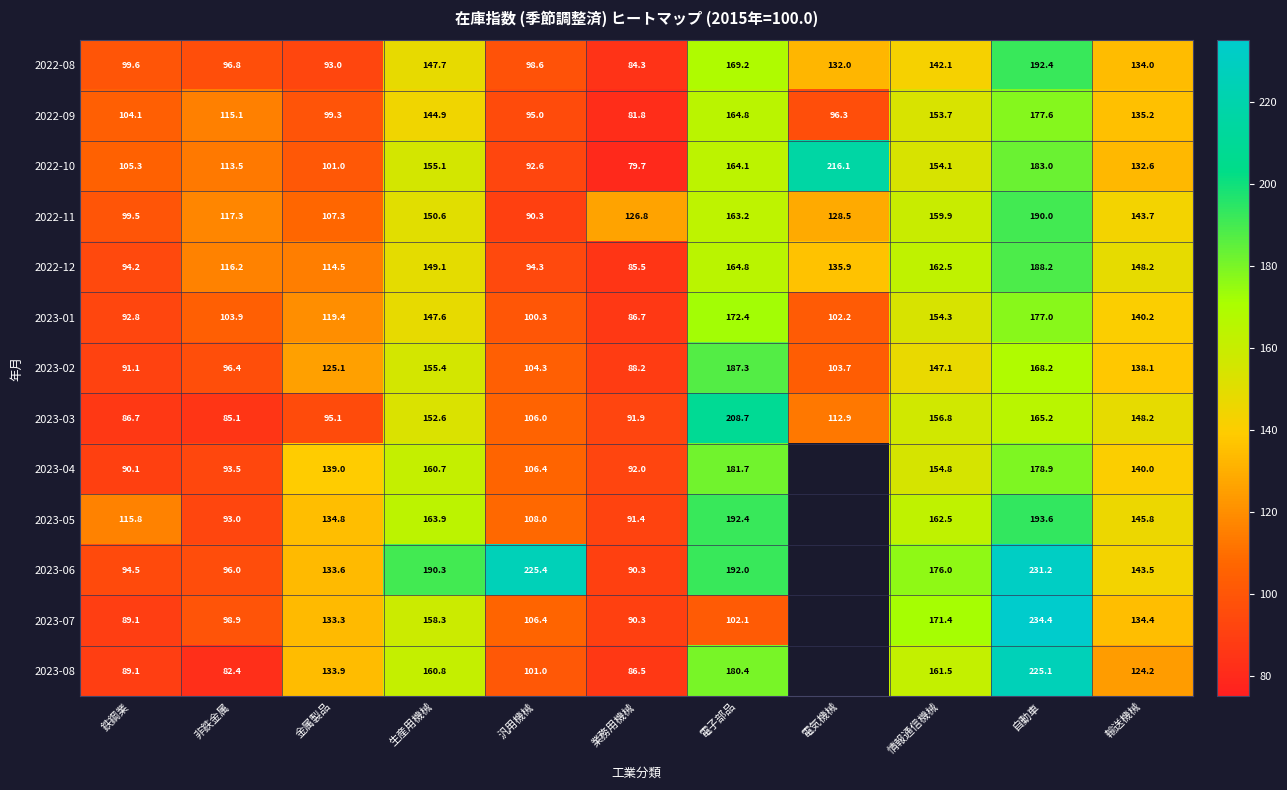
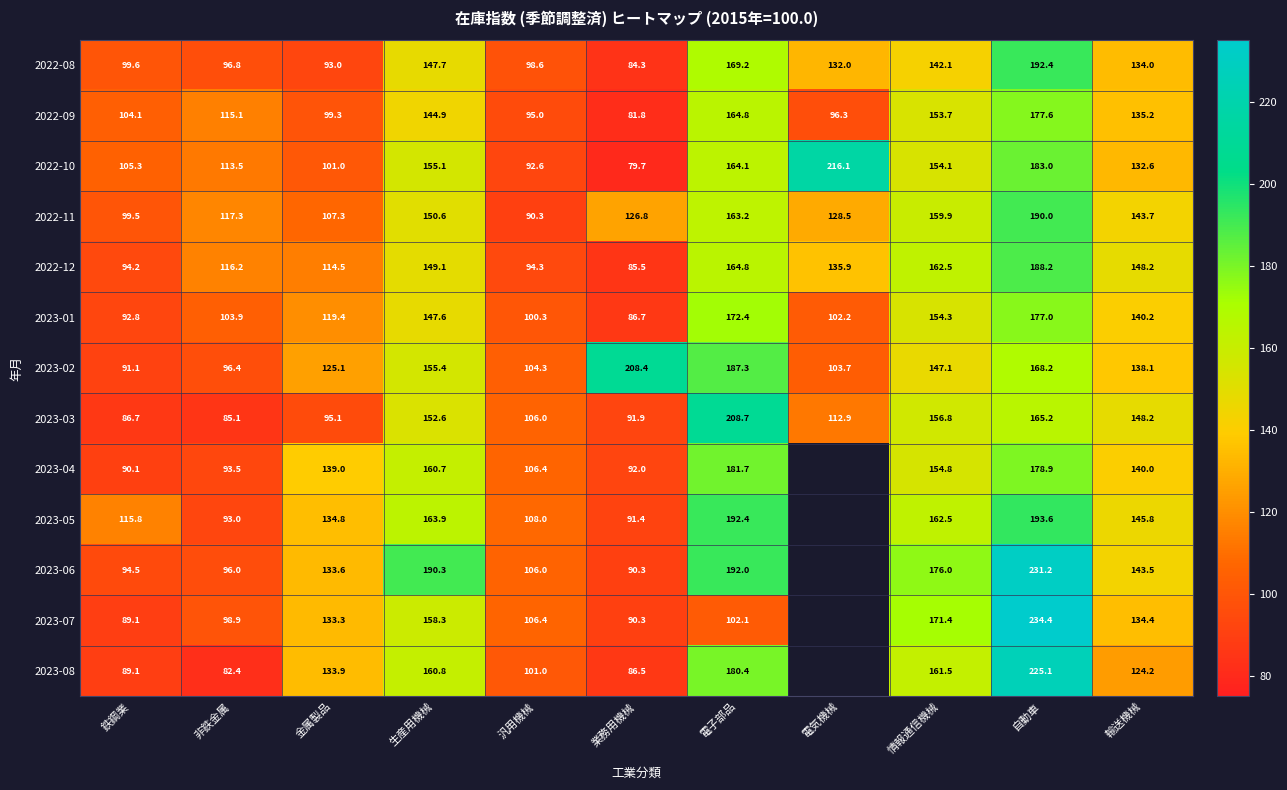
  {
    "2022-08": {
      "鉄鋼業": 99.6,
      "非鉄金属": 96.8,
      "金属製品": 93.0,
      "生産用機械": 147.7,
      "汎用機械": 98.6,
      "業務用機械": 84.3,
      "電子部品": 169.2,
      "電気機械": 132.0,
      "情報通信機械": 142.1,
      "自動車": 192.4,
      "輸送機械": 134.0
    },
    "2022-09": {
      "鉄鋼業": 104.1,
      "非鉄金属": 115.1,
      "金属製品": 99.3,
      "生産用機械": 144.9,
      "汎用機械": 95.0,
      "業務用機械": 81.8,
      "電子部品": 164.8,
      "電気機械": 96.3,
      "情報通信機械": 153.7,
      "自動車": 177.6,
      "輸送機械": 135.2
    },
    "2022-10": {
      "鉄鋼業": 105.3,
      "非鉄金属": 113.5,
      "金属製品": 101.0,
      "生産用機械": 155.1,
      "汎用機械": 92.6,
      "業務用機械": 79.7,
      "電子部品": 164.1,
      "電気機械": 216.1,
      "情報通信機械": 154.1,
      "自動車": 183.0,
      "輸送機械": 132.6
    },
    "2022-11": {
      "鉄鋼業": 99.5,
      "非鉄金属": 117.3,
      "金属製品": 107.3,
      "生産用機械": 150.6,
      "汎用機械": 90.3,
      "業務用機械": 126.8,
      "電子部品": 163.2,
      "電気機械": 128.5,
      "情報通信機械": 159.9,
      "自動車": 190.0,
      "輸送機械": 143.7
    },
    "2022-12": {
      "鉄鋼業": 94.2,
      "非鉄金属": 116.2,
      "金属製品": 114.5,
      "生産用機械": 149.1,
      "汎用機械": 94.3,
      "業務用機械": 85.5,
      "電子部品": 164.8,
      "電気機械": 135.9,
      "情報通信機械": 162.5,
      "自動車": 188.2,
      "輸送機械": 148.2
    },
    "2023-01": {
      "鉄鋼業": 92.8,
      "非鉄金属": 103.9,
      "金属製品": 119.4,
      "生産用機械": 147.6,
      "汎用機械": 100.3,
      "業務用機械": 86.7,
      "電子部品": 172.4,
      "電気機械": 102.2,
      "情報通信機械": 154.3,
      "自動車": 177.0,
      "輸送機械": 140.2
    },
    "2023-02": {
      "鉄鋼業": 91.1,
      "非鉄金属": 96.4,
      "金属製品": 125.1,
      "生産用機械": 155.4,
      "汎用機械": 104.3,
-     "業務用機械": 88.2,
+     "業務用機械": 208.4,
      "電子部品": 187.3,
      "電気機械": 103.7,
      "情報通信機械": 147.1,
      "自動車": 168.2,
      "輸送機械": 138.1
    },
    "2023-03": {
      "鉄鋼業": 86.7,
      "非鉄金属": 85.1,
      "金属製品": 95.1,
      "生産用機械": 152.6,
      "汎用機械": 106.0,
      "業務用機械": 91.9,
      "電子部品": 208.7,
      "電気機械": 112.9,
      "情報通信機械": 156.8,
      "自動車": 165.2,
      "輸送機械": 148.2
    },
    "2023-04": {
      "鉄鋼業": 90.1,
      "非鉄金属": 93.5,
      "金属製品": 139.0,
      "生産用機械": 160.7,
      "汎用機械": 106.4,
      "業務用機械": 92.0,
      "電子部品": 181.7,
      "情報通信機械": 154.8,
      "自動車": 178.9,
      "輸送機械": 140.0
    },
    "2023-05": {
      "鉄鋼業": 115.8,
      "非鉄金属": 93.0,
      "金属製品": 134.8,
      "生産用機械": 163.9,
      "汎用機械": 108.0,
      "業務用機械": 91.4,
      "電子部品": 192.4,
      "情報通信機械": 162.5,
      "自動車": 193.6,
      "輸送機械": 145.8
    },
    "2023-06": {
      "鉄鋼業": 94.5,
      "非鉄金属": 96.0,
      "金属製品": 133.6,
      "生産用機械": 190.3,
-     "汎用機械": 225.4,
+     "汎用機械": 106.0,
      "業務用機械": 90.3,
      "電子部品": 192.0,
      "情報通信機械": 176.0,
      "自動車": 231.2,
      "輸送機械": 143.5
    },
    "2023-07": {
      "鉄鋼業": 89.1,
      "非鉄金属": 98.9,
      "金属製品": 133.3,
      "生産用機械": 158.3,
      "汎用機械": 106.4,
      "業務用機械": 90.3,
      "電子部品": 102.1,
      "情報通信機械": 171.4,
      "自動車": 234.4,
      "輸送機械": 134.4
    },
    "2023-08": {
      "鉄鋼業": 89.1,
      "非鉄金属": 82.4,
      "金属製品": 133.9,
      "生産用機械": 160.8,
      "汎用機械": 101.0,
      "業務用機械": 86.5,
      "電子部品": 180.4,
      "情報通信機械": 161.5,
      "自動車": 225.1,
      "輸送機械": 124.2
    }
  }
